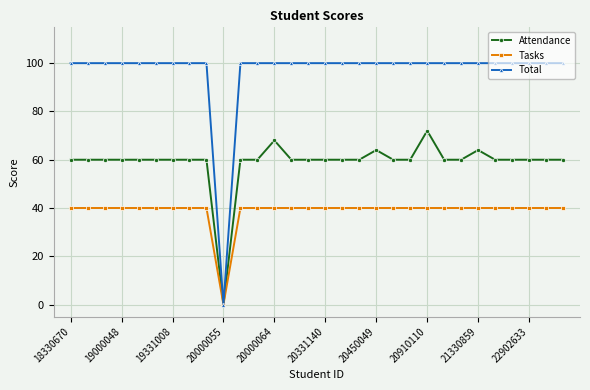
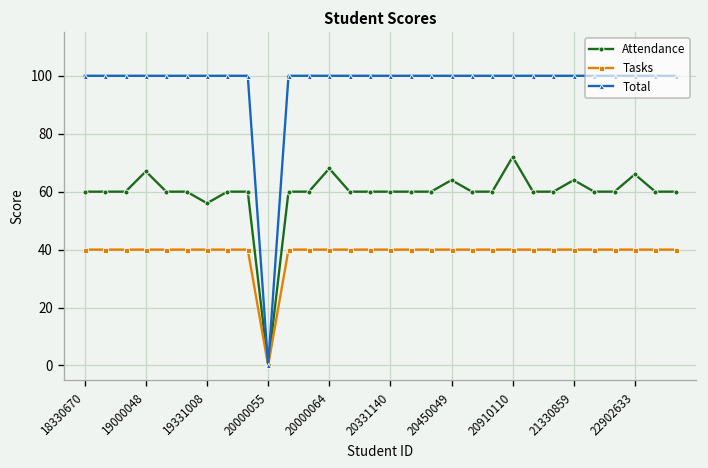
  {
    "Attendance": {
      "18330670": 60,
-     "19000048": 60,
-     "19331008": 60,
+     "19000048": 67,
+     "19331008": 56,
      "20000064": 68,
      "20331140": 60,
      "20450049": 64,
      "20910110": 72,
      "21330859": 64,
-     "22902633": 60
+     "22902633": 66
    },
    "Tasks": {
      "18330670": 40,
      "19000048": 40,
      "19331008": 40,
      "20000064": 40,
      "20331140": 40,
      "20450049": 40,
      "20910110": 40,
      "21330859": 40,
      "22902633": 40
    },
    "Total": {
      "18330670": 100,
      "19000048": 100,
      "19331008": 100,
      "20000064": 100,
      "20331140": 100,
      "20450049": 100,
      "20910110": 100,
      "21330859": 100
    }
  }
